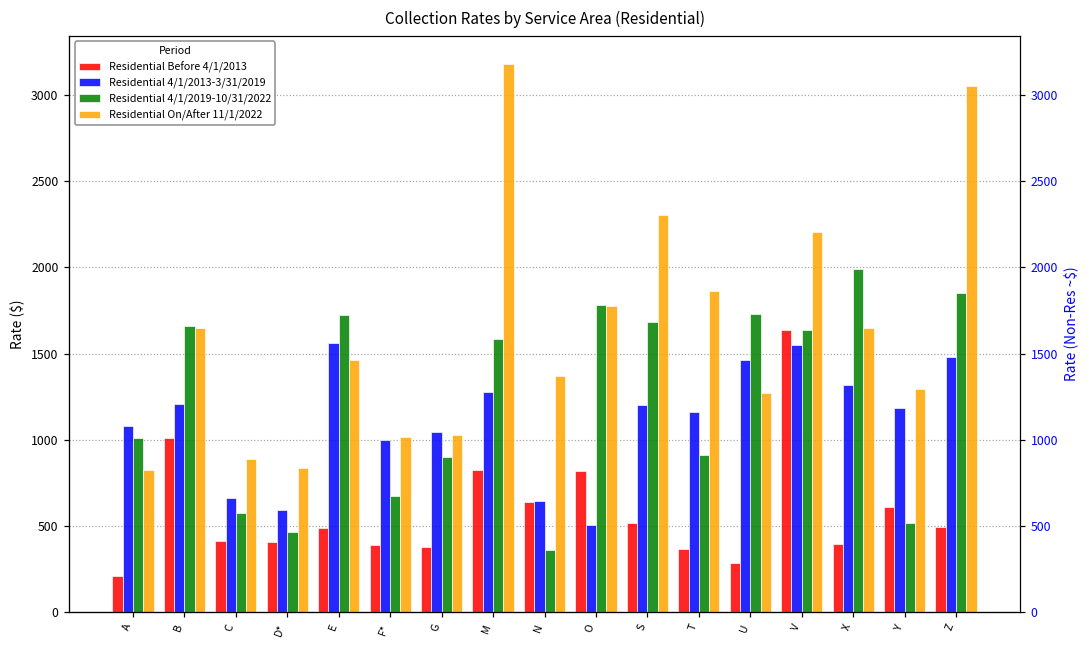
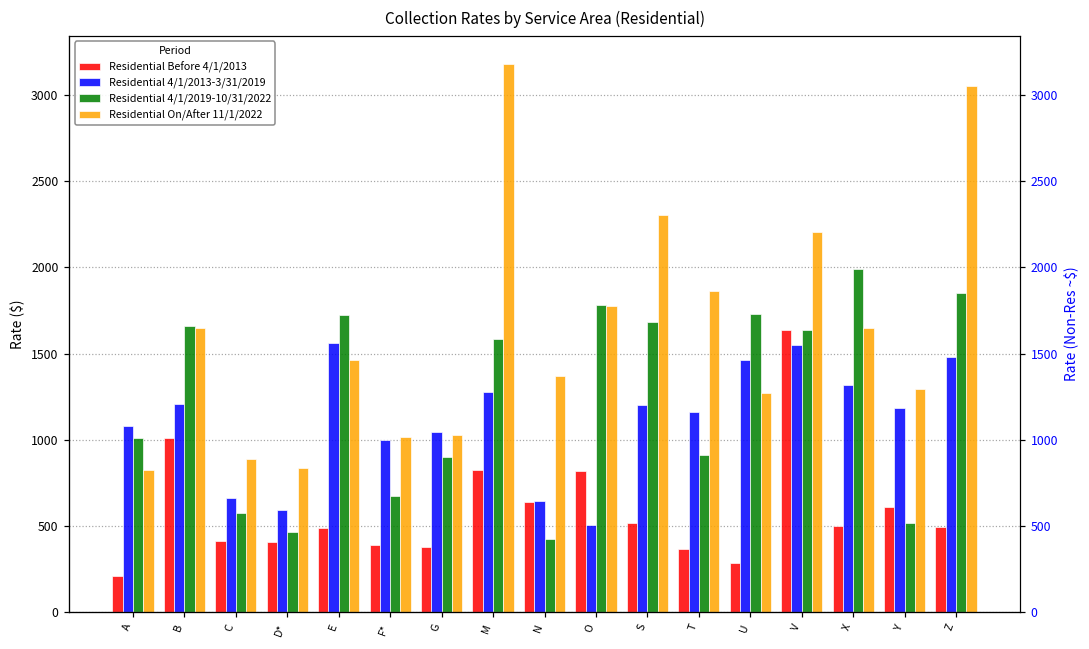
  {
    "Residential Before 4/1/2013": {
      "A": 210,
      "B": 1010,
      "C": 410,
      "D*": 410,
      "E": 480,
      "F*": 390,
      "G": 380,
      "M": 820,
      "N": 640,
      "O": 820,
      "S": 510,
      "T": 360,
      "U": 280,
      "V": 1630,
-     "X": 390,
+     "X": 500,
      "Y": 610,
      "Z": 490
    },
    "Residential 4/1/2013-3/31/2019": {
      "A": 1080,
      "B": 1210,
      "C": 660,
      "D*": 590,
      "E": 1560,
      "F*": 1000,
      "G": 1050,
      "M": 1280,
      "N": 640,
      "O": 510,
      "S": 1200,
      "T": 1160,
      "U": 1460,
      "V": 1550,
      "X": 1320,
      "Y": 1190,
      "Z": 1480
    },
    "Residential 4/1/2019-10/31/2022": {
      "A": 1010,
      "B": 1660,
      "C": 570,
      "D*": 460,
      "E": 1720,
      "F*": 680,
      "G": 900,
      "M": 1580,
-     "N": 360,
+     "N": 420,
      "O": 1780,
      "S": 1690,
      "T": 910,
      "U": 1730,
      "V": 1630,
      "X": 1990,
      "Y": 520,
      "Z": 1850
    },
    "Residential On/After 11/1/2022": {
      "A": 820,
      "B": 1650,
      "C": 890,
      "D*": 830,
      "E": 1460,
      "F*": 1020,
      "G": 1030,
      "M": 3180,
      "N": 1370,
      "O": 1780,
      "S": 2300,
      "T": 1860,
      "U": 1270,
      "V": 2210,
      "X": 1650,
      "Y": 1290,
      "Z": 3050
    }
  }
